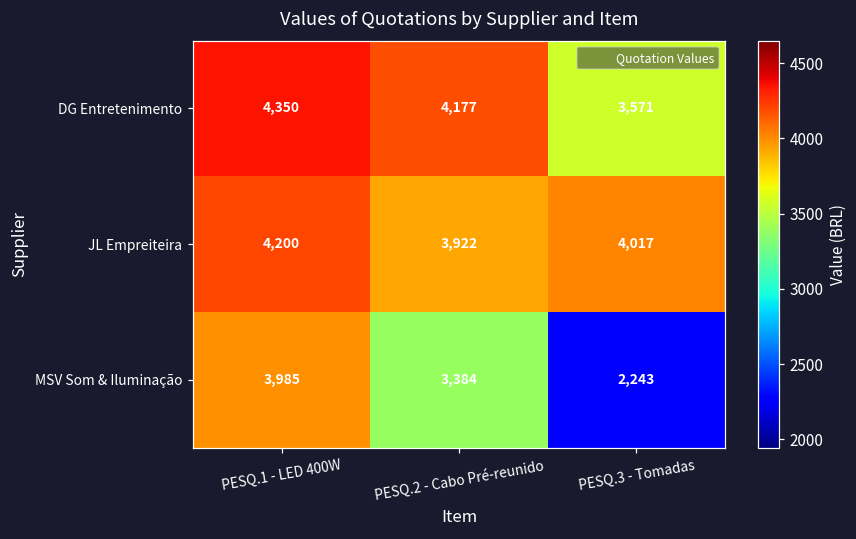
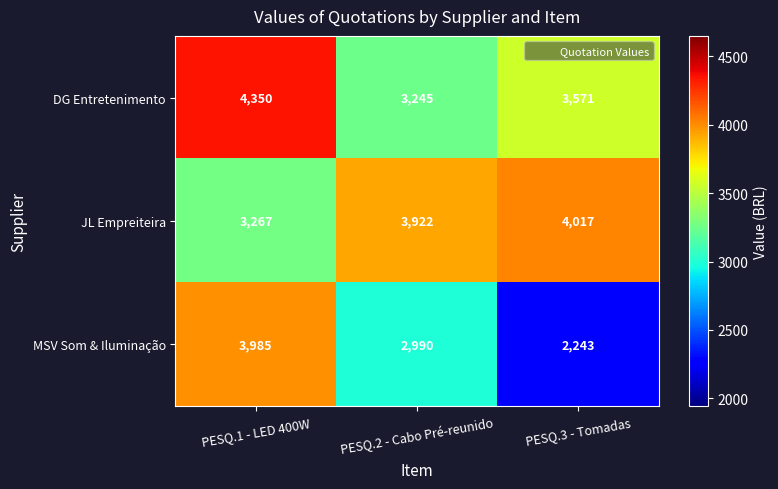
  {
    "DG Entretenimento": {
      "PESQ.1 - LED 400W": "4,350",
-     "PESQ.2 - Cabo Pré-reunido": "4,177",
+     "PESQ.2 - Cabo Pré-reunido": "3,245",
      "PESQ.3 - Tomadas": "3,571"
    },
    "JL Empreiteira": {
-     "PESQ.1 - LED 400W": "4,200",
+     "PESQ.1 - LED 400W": "3,267",
      "PESQ.2 - Cabo Pré-reunido": "3,922",
      "PESQ.3 - Tomadas": "4,017"
    },
    "MSV Som & Iluminação": {
      "PESQ.1 - LED 400W": "3,985",
-     "PESQ.2 - Cabo Pré-reunido": "3,384",
+     "PESQ.2 - Cabo Pré-reunido": "2,990",
      "PESQ.3 - Tomadas": "2,243"
    }
  }
